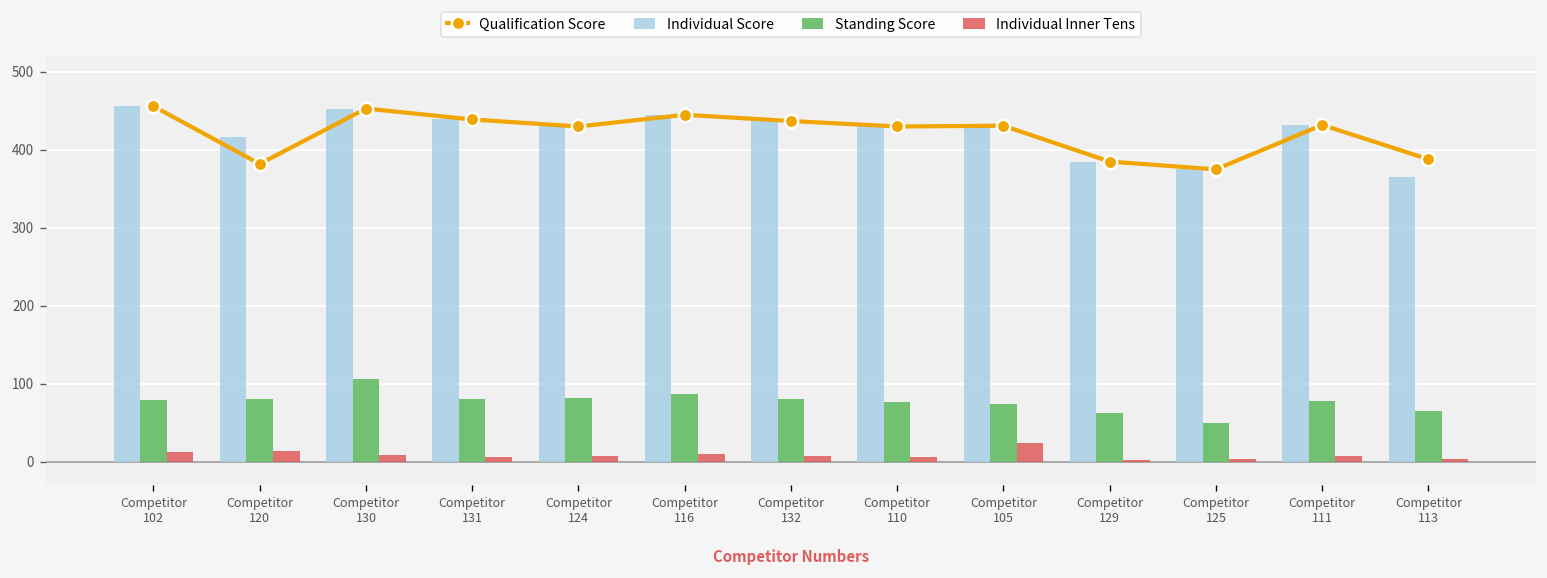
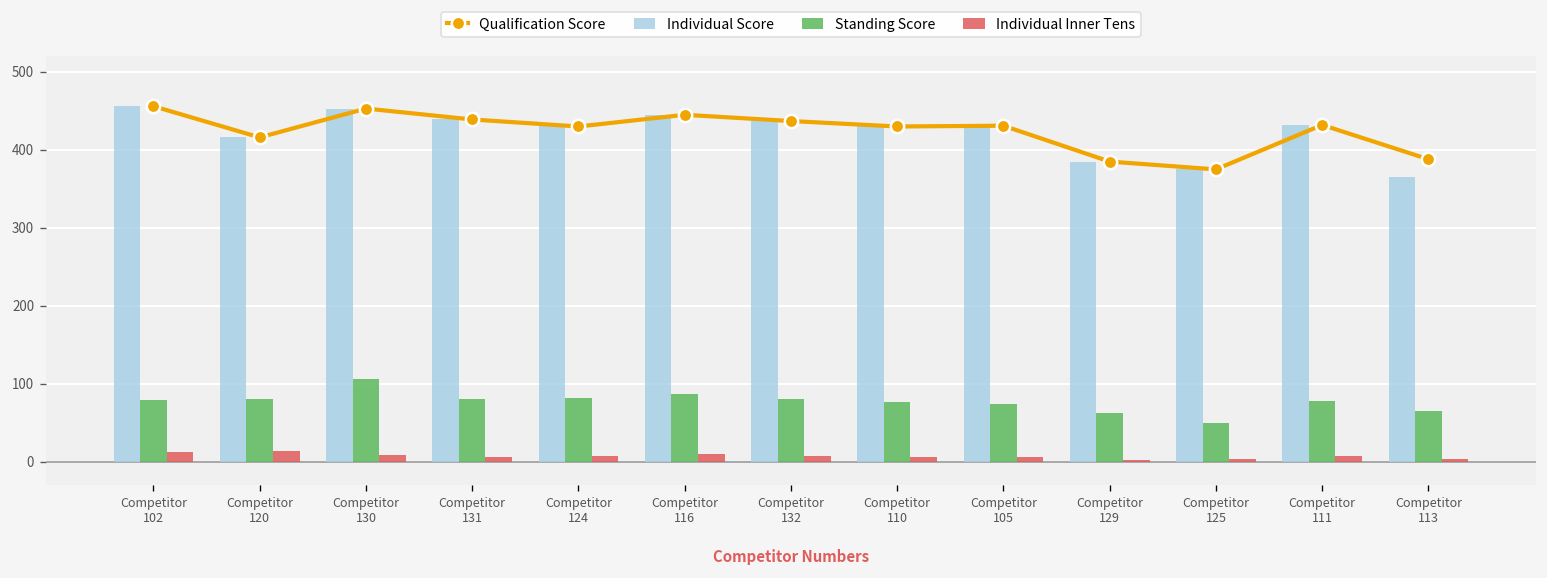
  {
    "Individual Score": {
      "Competitor 102": 460,
      "Competitor 120": 420,
      "Competitor 130": 450,
      "Competitor 131": 440,
      "Competitor 124": 430,
      "Competitor 116": 450,
      "Competitor 132": 440,
      "Competitor 110": 430,
      "Competitor 105": 430,
      "Competitor 129": 390,
      "Competitor 125": 380,
      "Competitor 111": 430,
      "Competitor 113": 370
    },
    "Qualification Score": {
      "Competitor 102": 460,
-     "Competitor 120": 380,
+     "Competitor 120": 420,
      "Competitor 130": 450,
      "Competitor 131": 440,
      "Competitor 124": 430,
      "Competitor 116": 450,
      "Competitor 132": 440,
      "Competitor 110": 430,
      "Competitor 105": 430,
      "Competitor 129": 390,
      "Competitor 125": 380,
      "Competitor 111": 430,
      "Competitor 113": 390
    },
    "Standing Score": {
      "Competitor 102": 80,
      "Competitor 120": 80,
      "Competitor 130": 110,
      "Competitor 131": 80,
      "Competitor 124": 80,
      "Competitor 116": 90,
      "Competitor 132": 80,
      "Competitor 110": 80,
      "Competitor 105": 70,
      "Competitor 129": 60,
      "Competitor 125": 50,
      "Competitor 111": 80,
      "Competitor 113": 70
    },
    "Individual Inner Tens": {
      "Competitor 102": 10,
      "Competitor 120": 10,
      "Competitor 130": 10,
      "Competitor 131": 10,
      "Competitor 124": 10,
      "Competitor 116": 10,
      "Competitor 132": 10,
      "Competitor 110": 10,
-     "Competitor 105": 20,
+     "Competitor 105": 10,
      "Competitor 125": 0,
      "Competitor 111": 10
    }
  }
